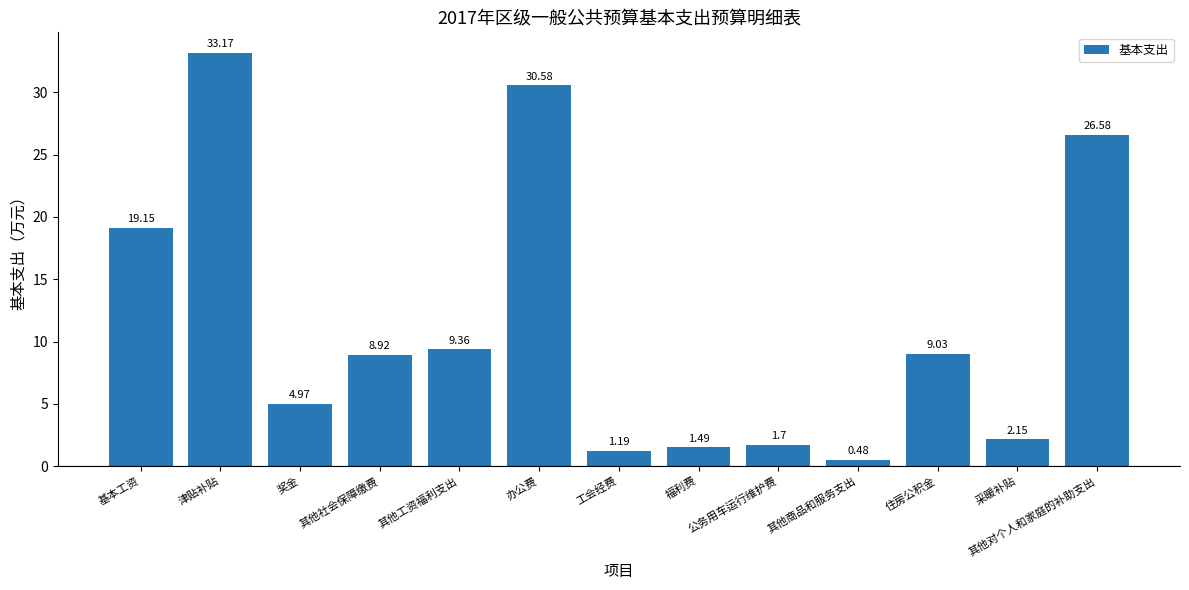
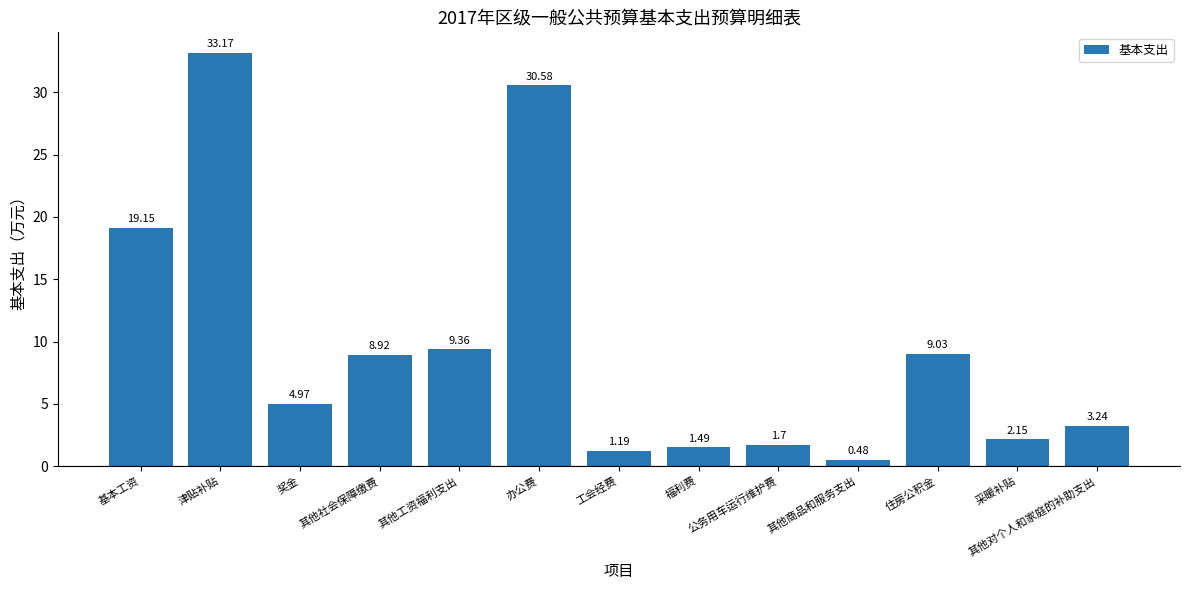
  {
    "基本工资": 19.15,
    "津贴补贴": 33.17,
    "奖金": 4.97,
    "其他社会保障缴费": 8.92,
    "其他工资福利支出": 9.36,
    "办公费": 30.58,
    "工会经费": 1.19,
    "福利费": 1.49,
    "公务用车运行维护费": 1.7,
    "其他商品和服务支出": 0.48,
    "住房公积金": 9.03,
    "采暖补贴": 2.15,
-   "其他对个人和家庭的补助支出": 26.58
+   "其他对个人和家庭的补助支出": 3.24
  }
